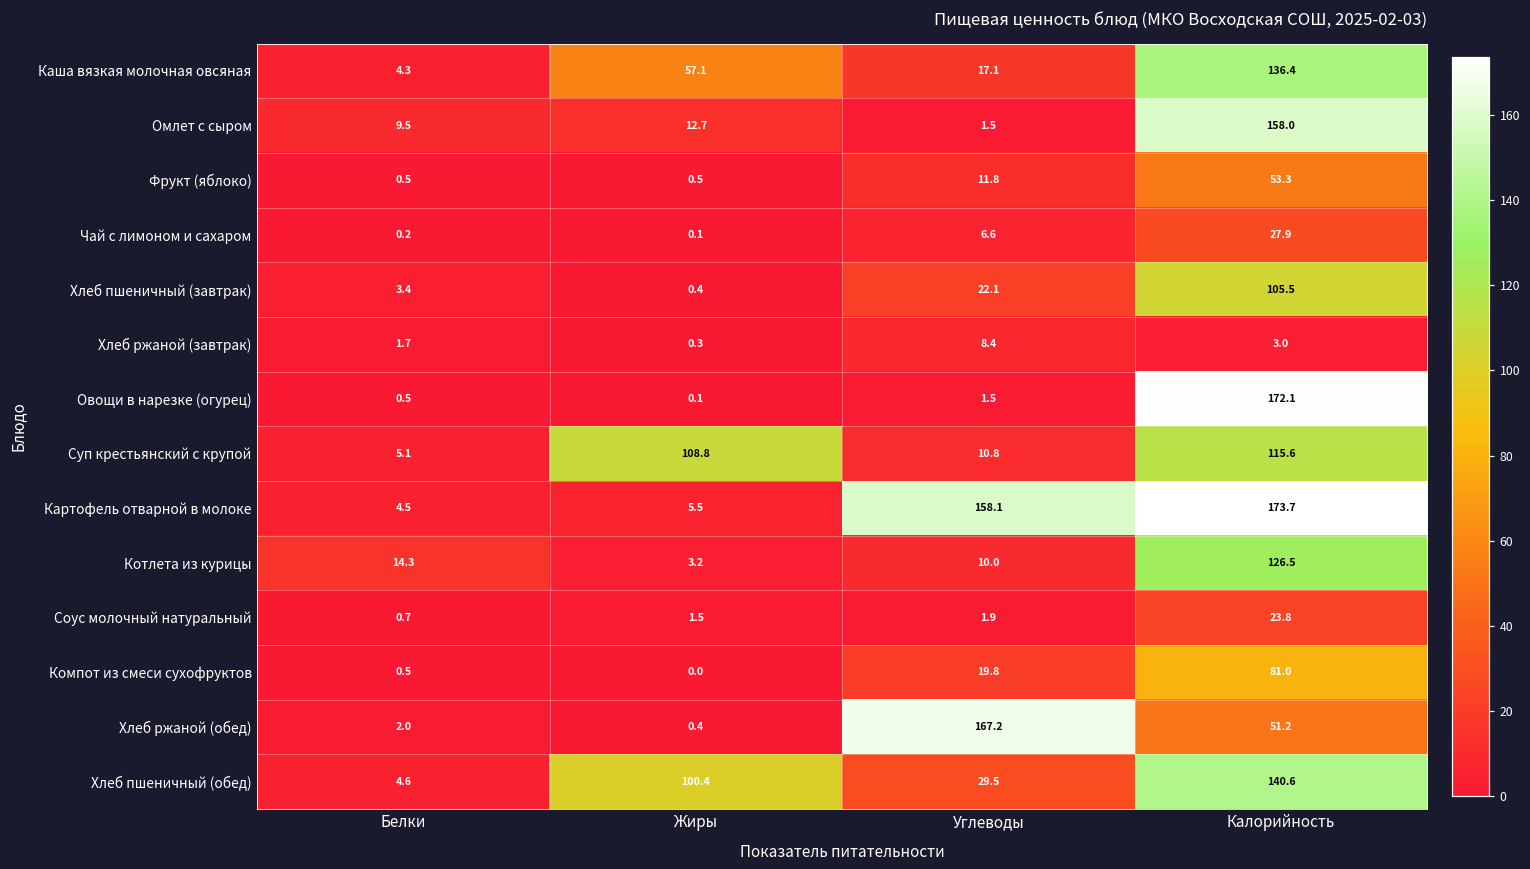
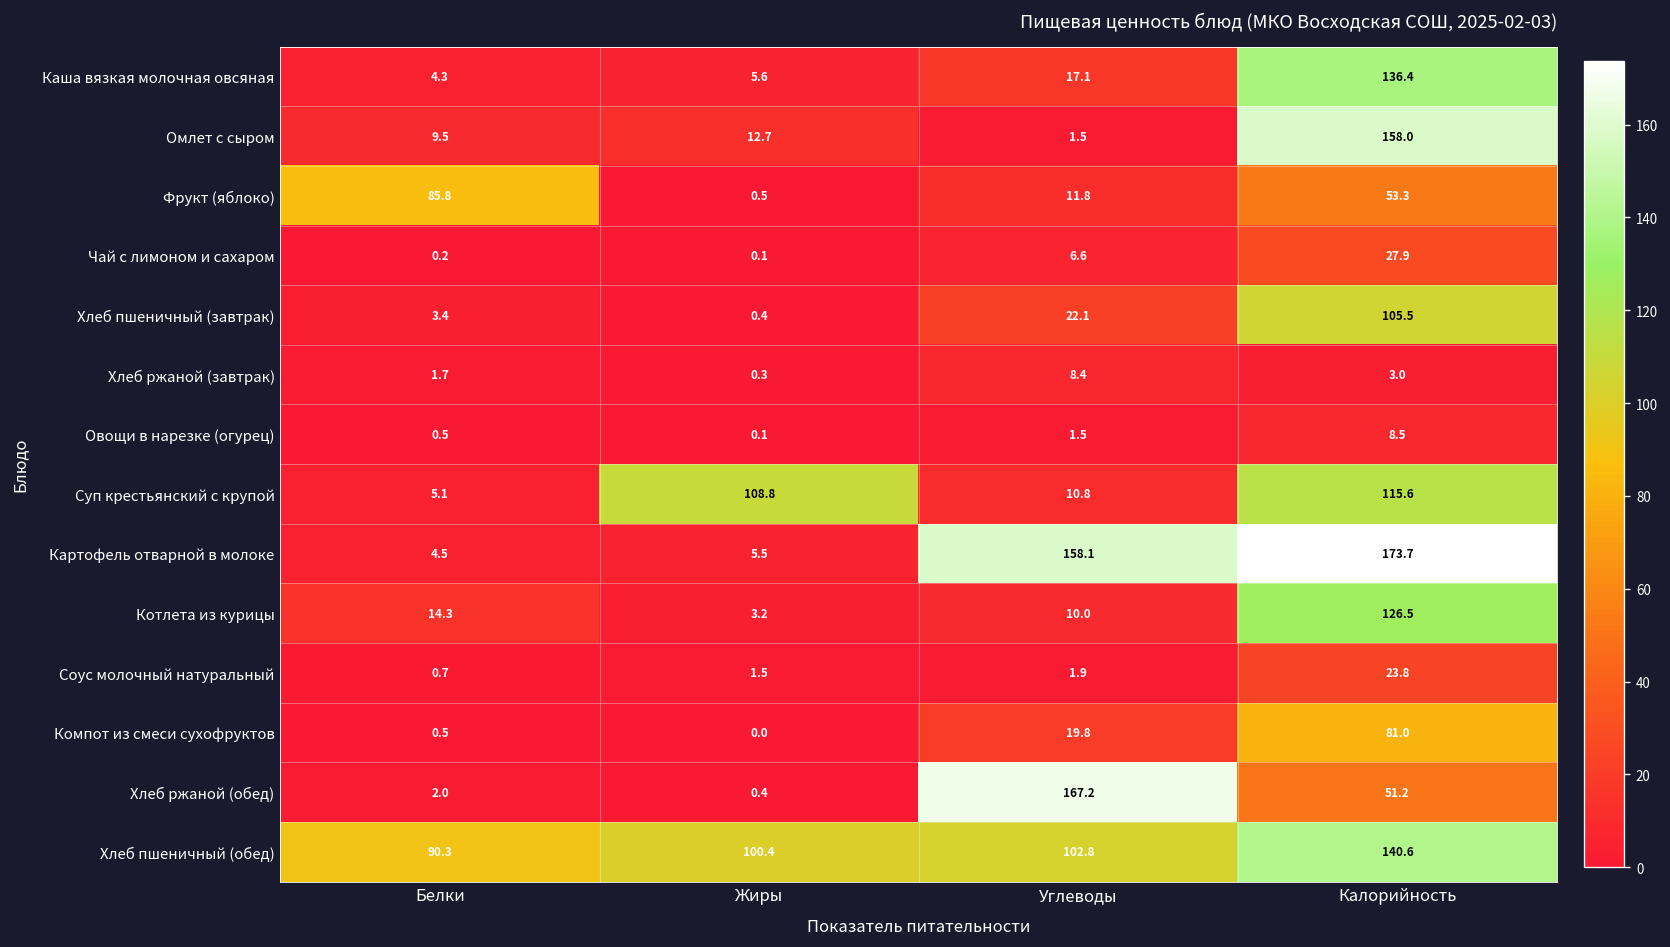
  {
    "Каша вязкая молочная овсяная": {
      "Белки": 4.3,
-     "Жиры": 57.1,
+     "Жиры": 5.6,
      "Углеводы": 17.1,
      "Калорийность": 136.4
    },
    "Омлет с сыром": {
      "Белки": 9.5,
      "Жиры": 12.7,
      "Углеводы": 1.5,
      "Калорийность": 158.0
    },
    "Фрукт (яблоко)": {
-     "Белки": 0.5,
+     "Белки": 85.8,
      "Жиры": 0.5,
      "Углеводы": 11.8,
      "Калорийность": 53.3
    },
    "Чай с лимоном и сахаром": {
      "Белки": 0.2,
      "Жиры": 0.1,
      "Углеводы": 6.6,
      "Калорийность": 27.9
    },
    "Хлеб пшеничный (завтрак)": {
      "Белки": 3.4,
      "Жиры": 0.4,
      "Углеводы": 22.1,
      "Калорийность": 105.5
    },
    "Хлеб ржаной (завтрак)": {
      "Белки": 1.7,
      "Жиры": 0.3,
      "Углеводы": 8.4,
      "Калорийность": 3.0
    },
    "Овощи в нарезке (огурец)": {
      "Белки": 0.5,
      "Жиры": 0.1,
      "Углеводы": 1.5,
-     "Калорийность": 172.1
+     "Калорийность": 8.5
    },
    "Суп крестьянский с крупой": {
      "Белки": 5.1,
      "Жиры": 108.8,
      "Углеводы": 10.8,
      "Калорийность": 115.6
    },
    "Картофель отварной в молоке": {
      "Белки": 4.5,
      "Жиры": 5.5,
      "Углеводы": 158.1,
      "Калорийность": 173.7
    },
    "Котлета из курицы": {
      "Белки": 14.3,
      "Жиры": 3.2,
      "Углеводы": 10.0,
      "Калорийность": 126.5
    },
    "Соус молочный натуральный": {
      "Белки": 0.7,
      "Жиры": 1.5,
      "Углеводы": 1.9,
      "Калорийность": 23.8
    },
    "Компот из смеси сухофруктов": {
      "Белки": 0.5,
      "Жиры": 0.0,
      "Углеводы": 19.8,
      "Калорийность": 81.0
    },
    "Хлеб ржаной (обед)": {
      "Белки": 2.0,
      "Жиры": 0.4,
      "Углеводы": 167.2,
      "Калорийность": 51.2
    },
    "Хлеб пшеничный (обед)": {
-     "Белки": 4.6,
+     "Белки": 90.3,
      "Жиры": 100.4,
-     "Углеводы": 29.5,
+     "Углеводы": 102.8,
      "Калорийность": 140.6
    }
  }
